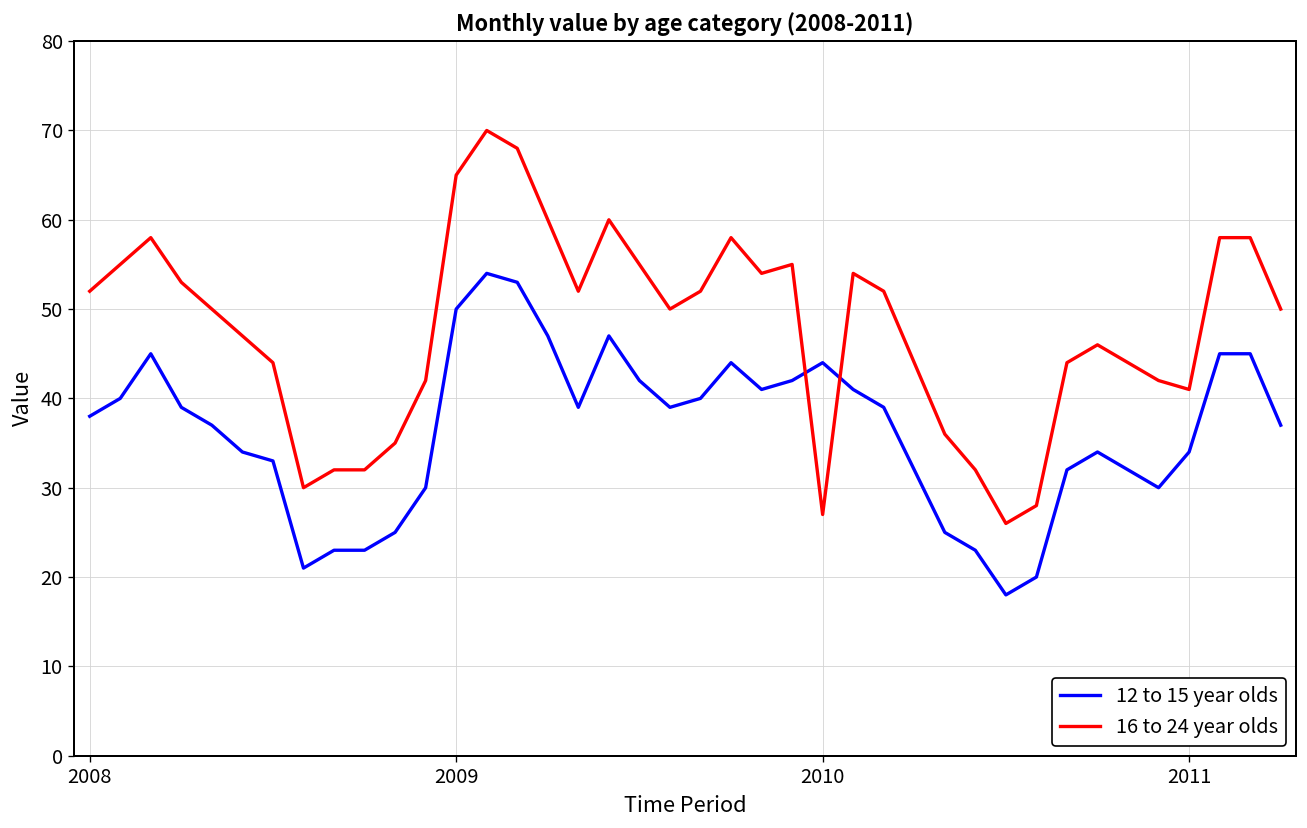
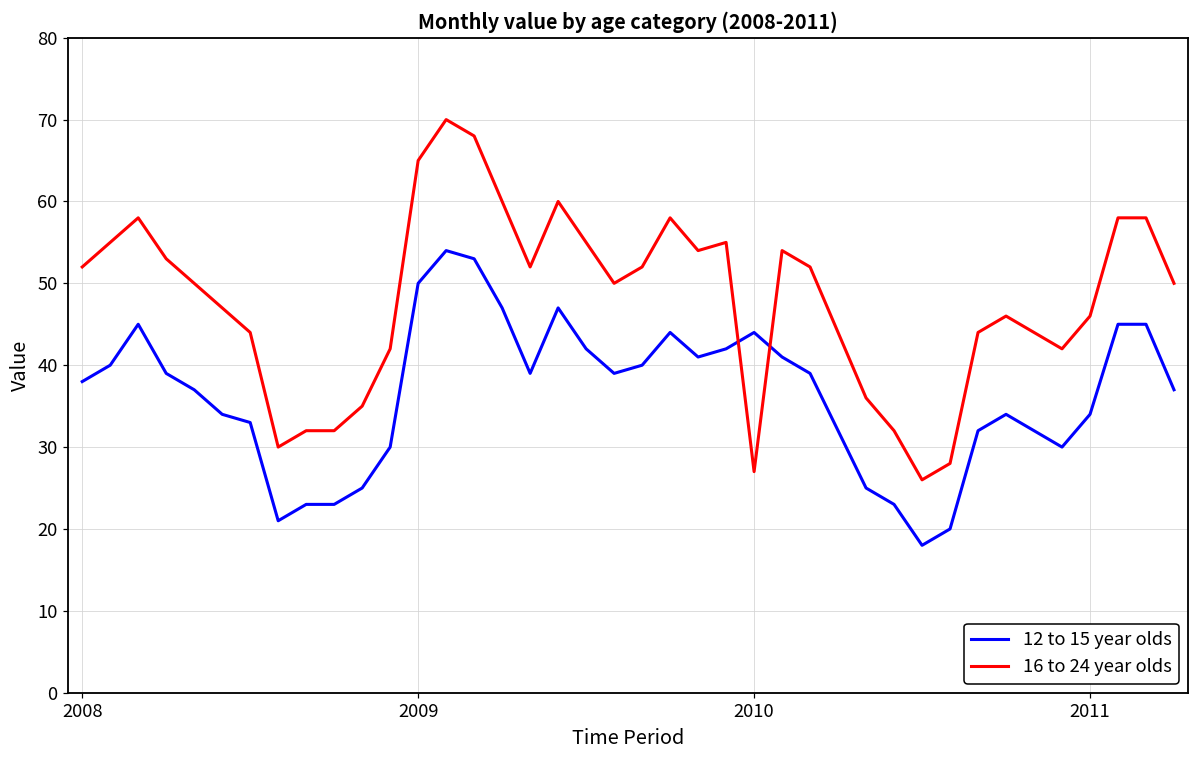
  {
    "12 to 15 year olds": {
      "2008": 38,
      "2009": 50,
      "2010": 44,
      "2011": 34
    },
    "16 to 24 year olds": {
      "2008": 52,
      "2009": 65,
      "2010": 27,
-     "2011": 41
+     "2011": 46
    }
  }
